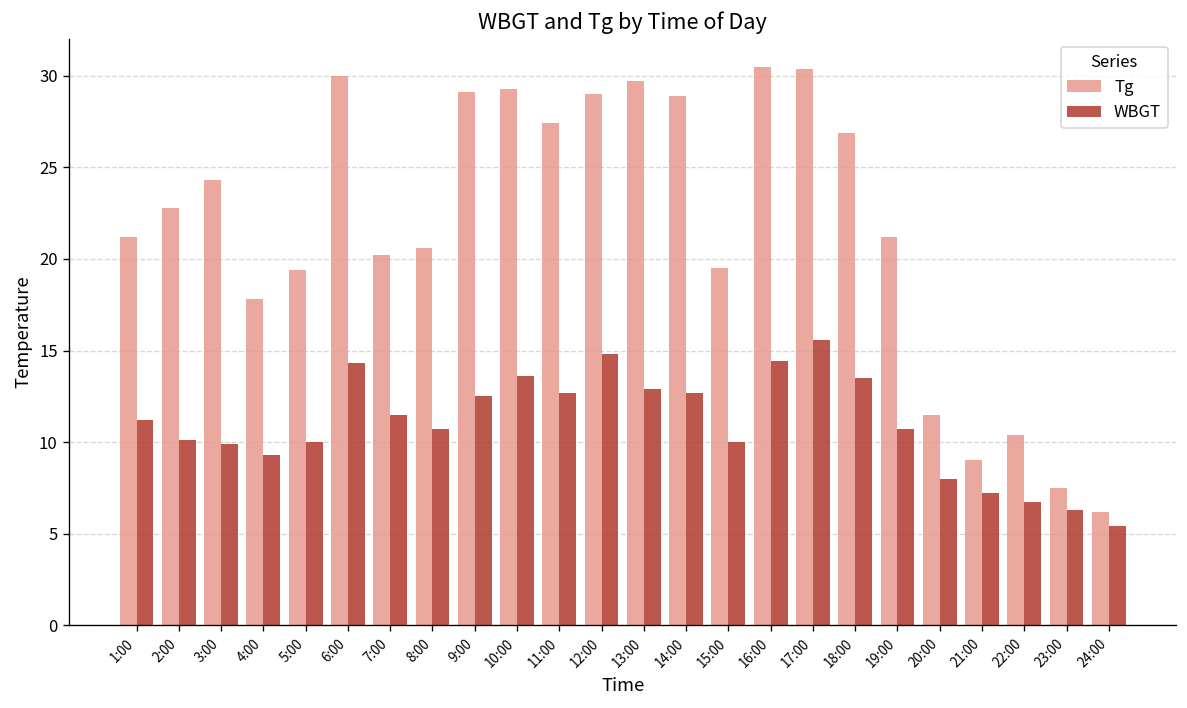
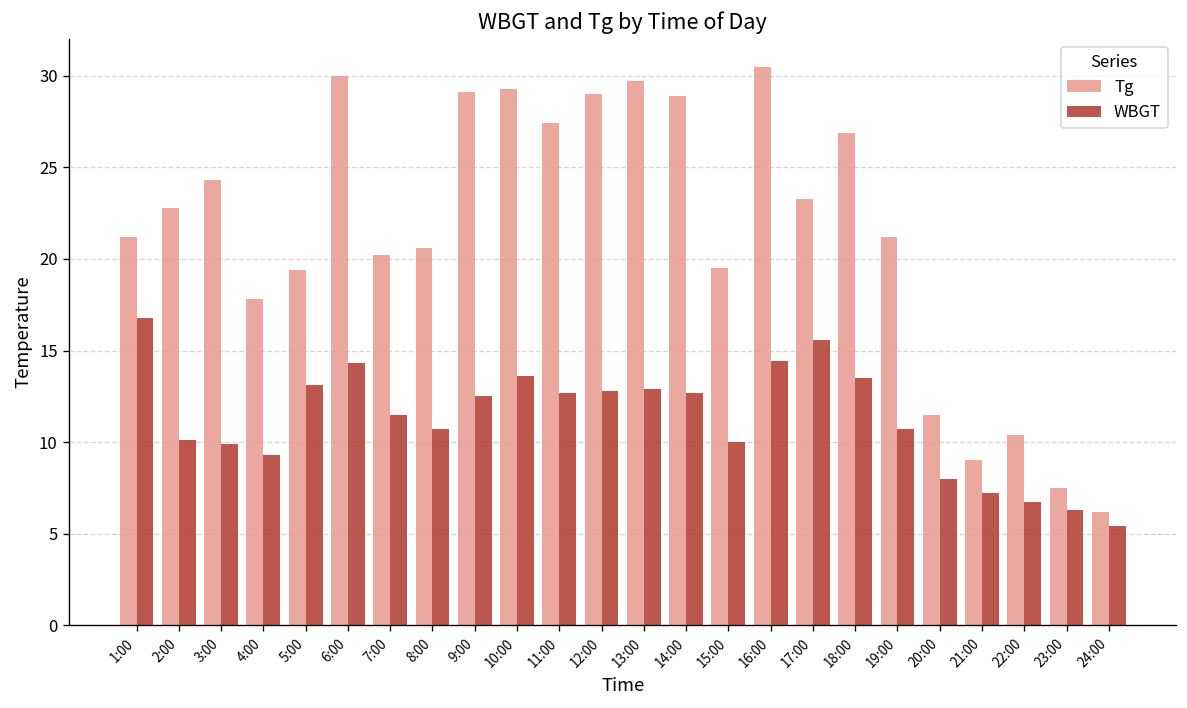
  {
    "Tg": {
      "1:00": 21.2,
      "2:00": 22.8,
      "3:00": 24.3,
      "4:00": 17.8,
      "5:00": 19.4,
      "6:00": 30.0,
      "7:00": 20.2,
      "8:00": 20.6,
      "9:00": 29.1,
      "10:00": 29.3,
      "11:00": 27.4,
      "12:00": 29.0,
      "13:00": 29.7,
      "14:00": 28.9,
      "15:00": 19.5,
      "16:00": 30.5,
-     "17:00": 30.4,
+     "17:00": 23.3,
      "18:00": 26.9,
      "19:00": 21.2,
      "20:00": 11.5,
      "21:00": 9.0,
      "22:00": 10.4,
      "23:00": 7.5,
      "24:00": 6.2
    },
    "WBGT": {
-     "1:00": 11.2,
+     "1:00": 16.8,
      "2:00": 10.1,
      "3:00": 9.9,
      "4:00": 9.3,
-     "5:00": 10.0,
+     "5:00": 13.1,
      "6:00": 14.3,
      "7:00": 11.5,
      "8:00": 10.7,
      "9:00": 12.5,
      "10:00": 13.6,
      "11:00": 12.7,
-     "12:00": 14.8,
+     "12:00": 12.8,
      "13:00": 12.9,
      "14:00": 12.7,
      "15:00": 10.0,
      "16:00": 14.4,
      "17:00": 15.6,
      "18:00": 13.5,
      "19:00": 10.7,
      "20:00": 8.0,
      "21:00": 7.2,
      "22:00": 6.7,
      "23:00": 6.3,
      "24:00": 5.4
    }
  }
